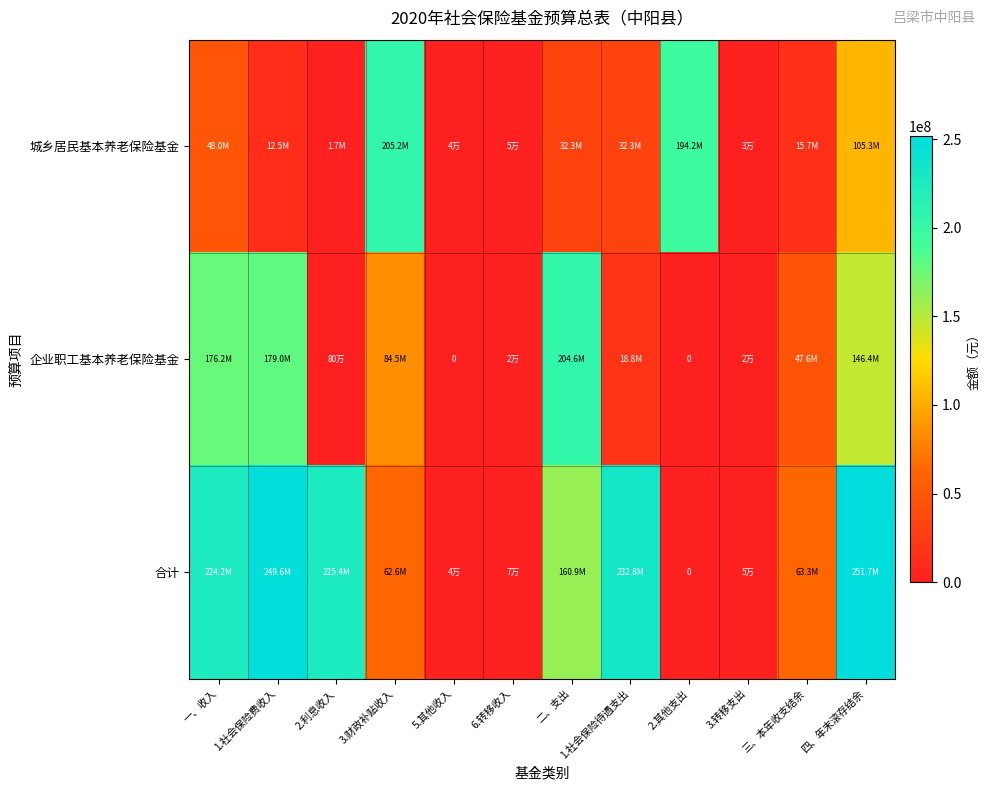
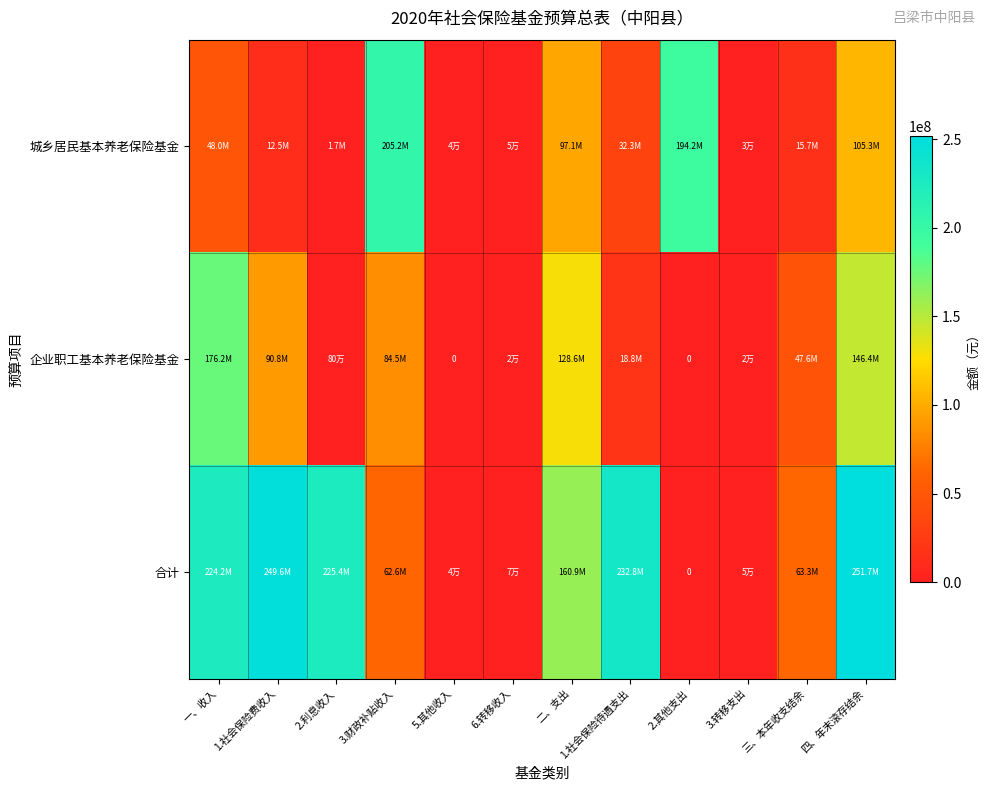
  {
    "城乡居民基本养老保险基金": {
      "一、收入": "48.0M",
      "1.社会保险费收入": "12.5M",
      "2.利息收入": "1.7M",
      "3.财政补贴收入": "205.2M",
      "5.其他收入": "4万",
      "6.转移收入": "5万",
-     "二、支出": "32.3M",
+     "二、支出": "97.1M",
      "1.社会保险待遇支出": "32.3M",
      "2.其他支出": "194.2M",
      "3.转移支出": "3万",
      "三、本年收支结余": "15.7M",
      "四、年末滚存结余": "105.3M"
    },
    "企业职工基本养老保险基金": {
      "一、收入": "176.2M",
-     "1.社会保险费收入": "179.0M",
+     "1.社会保险费收入": "90.8M",
      "2.利息收入": "80万",
      "3.财政补贴收入": "84.5M",
      "5.其他收入": "0",
      "6.转移收入": "2万",
-     "二、支出": "204.6M",
+     "二、支出": "128.6M",
      "1.社会保险待遇支出": "18.8M",
      "2.其他支出": "0",
      "3.转移支出": "2万",
      "三、本年收支结余": "47.6M",
      "四、年末滚存结余": "146.4M"
    },
    "合计": {
      "一、收入": "224.2M",
      "1.社会保险费收入": "249.6M",
      "2.利息收入": "225.4M",
      "3.财政补贴收入": "62.6M",
      "5.其他收入": "4万",
      "6.转移收入": "7万",
      "二、支出": "160.9M",
      "1.社会保险待遇支出": "232.8M",
      "2.其他支出": "0",
      "3.转移支出": "5万",
      "三、本年收支结余": "63.3M",
      "四、年末滚存结余": "251.7M"
    }
  }
